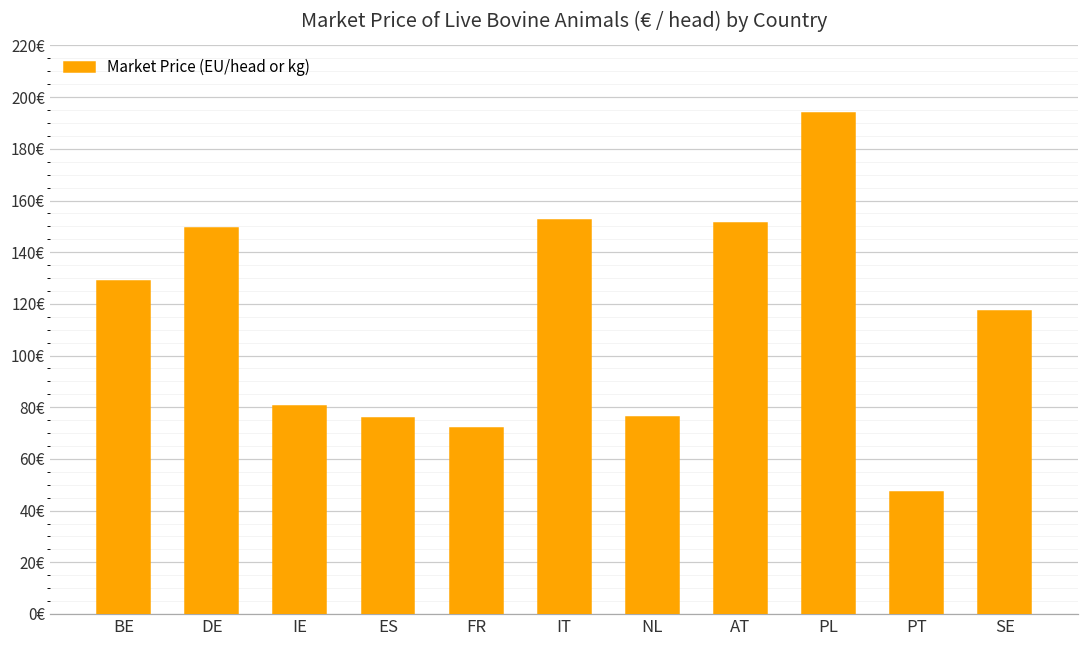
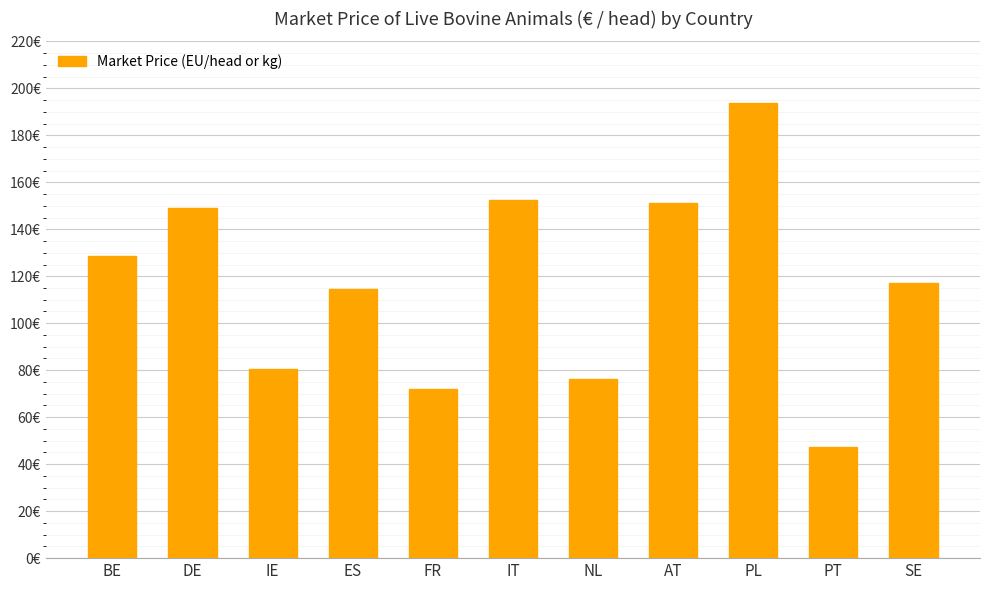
  {
    "BE": "129€",
    "DE": "149€",
    "IE": "81€",
-   "ES": "76€",
+   "ES": "115€",
    "FR": "72€",
    "IT": "152€",
    "NL": "76€",
    "AT": "151€",
    "PL": "194€",
    "PT": "47€",
    "SE": "117€"
  }
